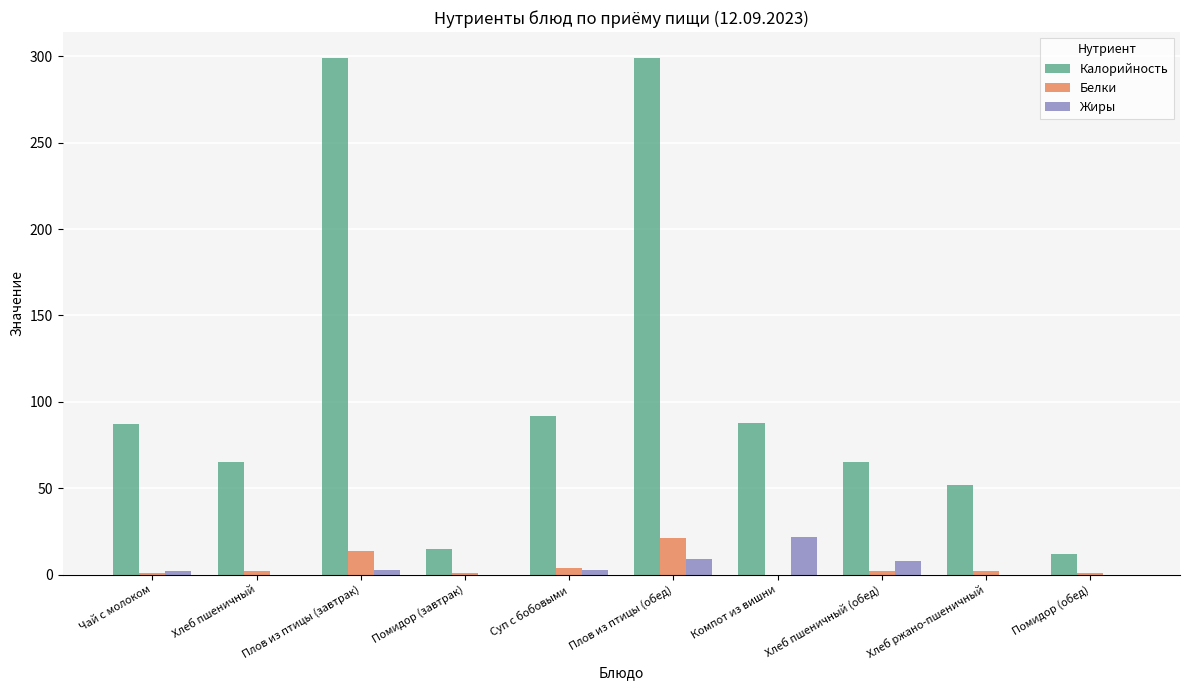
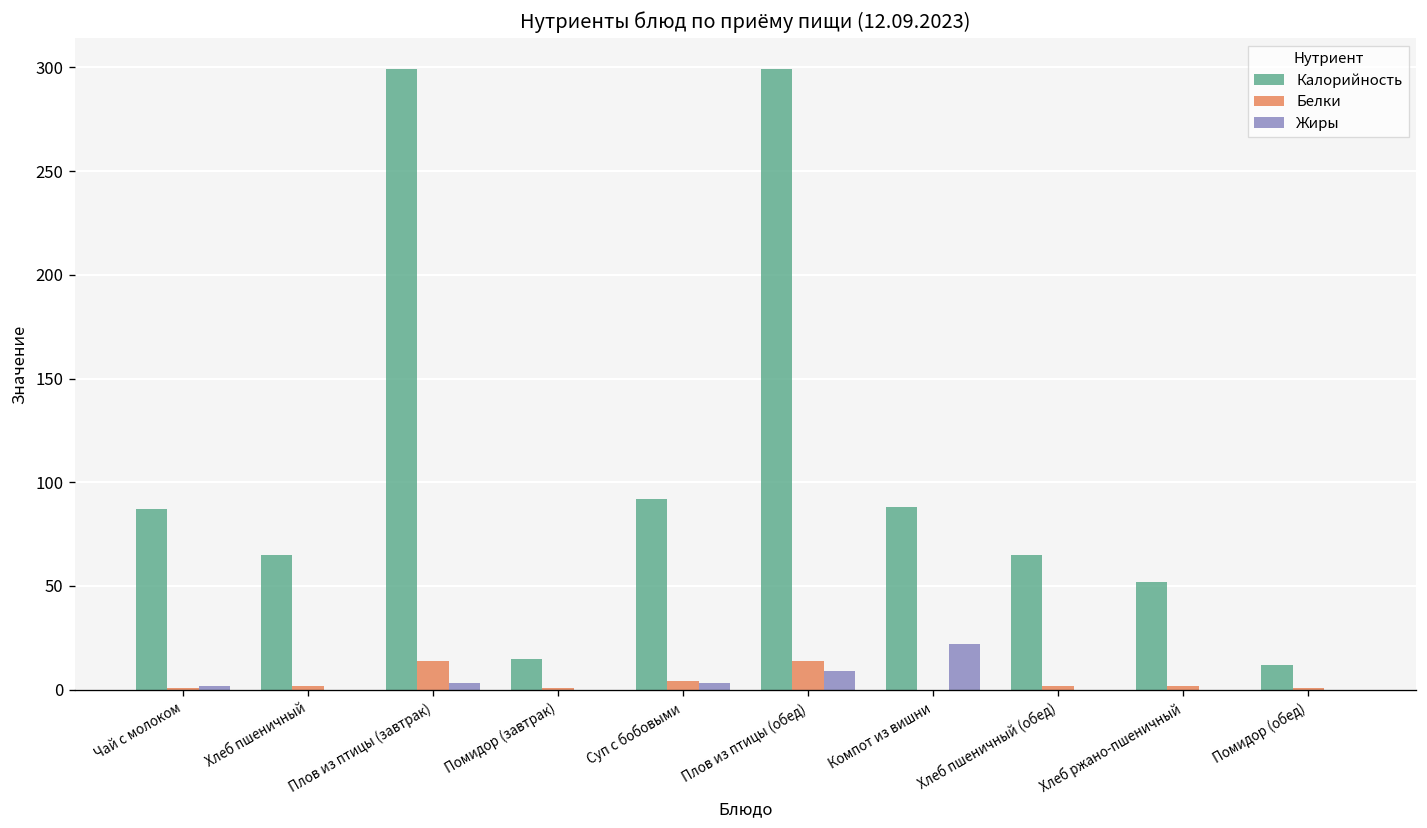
  {
    "Калорийность": {
      "Чай с молоком": 87,
      "Хлеб пшеничный": 65,
      "Плов из птицы (завтрак)": 299,
      "Помидор (завтрак)": 15,
      "Суп с бобовыми": 92,
      "Плов из птицы (обед)": 299,
      "Компот из вишни": 88,
      "Хлеб пшеничный (обед)": 65,
      "Хлеб ржано-пшеничный": 52,
      "Помидор (обед)": 12
    },
    "Белки": {
      "Хлеб пшеничный": 2,
      "Плов из птицы (завтрак)": 14,
      "Суп с бобовыми": 4,
-     "Плов из птицы (обед)": 21,
+     "Плов из птицы (обед)": 14,
      "Компот из вишни": 0,
      "Хлеб пшеничный (обед)": 2,
      "Хлеб ржано-пшеничный": 2
    },
    "Жиры": {
      "Чай с молоком": 2,
      "Хлеб пшеничный": 0,
      "Плов из птицы (завтрак)": 3,
      "Помидор (завтрак)": 0,
      "Суп с бобовыми": 3,
      "Плов из птицы (обед)": 9,
      "Компот из вишни": 22,
-     "Хлеб пшеничный (обед)": 8,
+     "Хлеб пшеничный (обед)": 0,
      "Хлеб ржано-пшеничный": 0,
      "Помидор (обед)": 0
    }
  }
